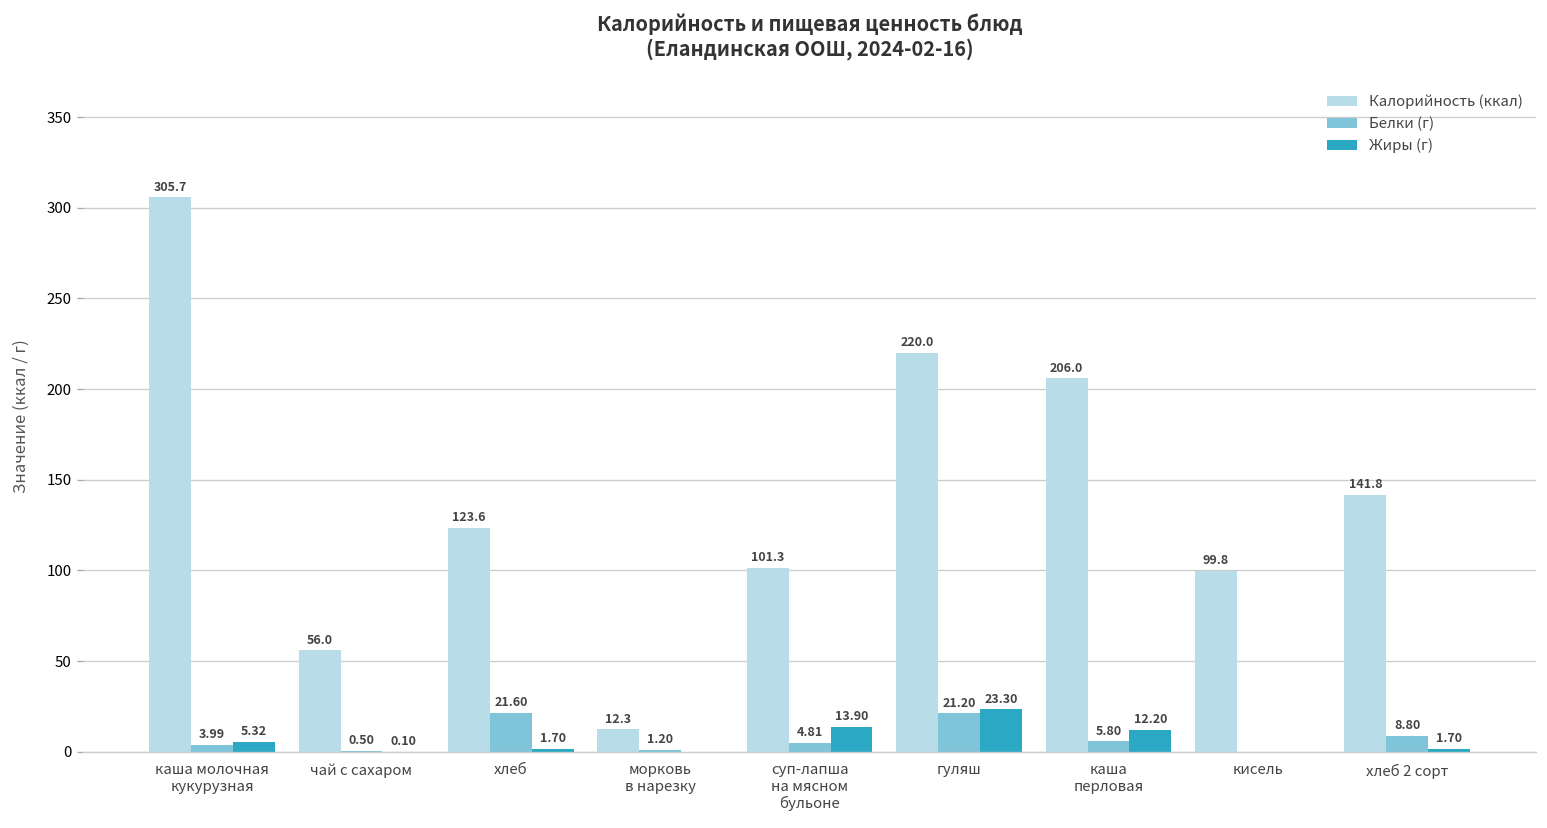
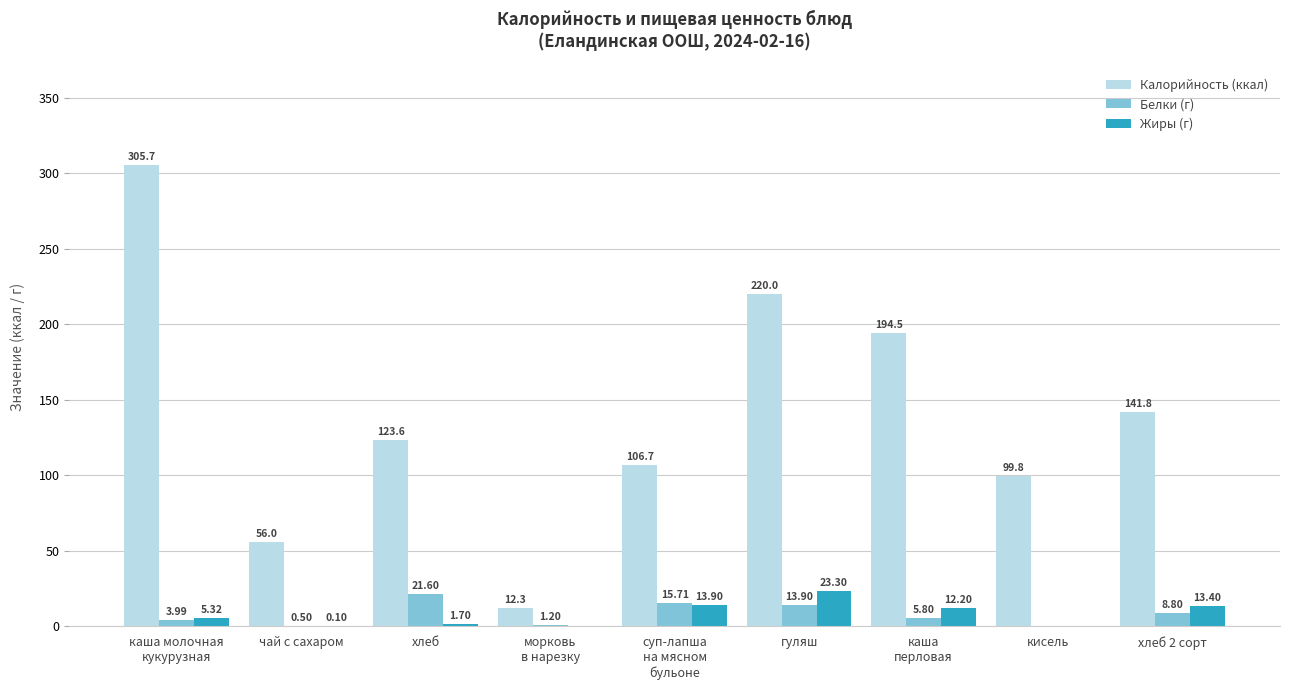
  {
    "Калорийность (ккал)": {
      "каша молочная кукурузная": 305.7,
      "чай с сахаром": 56.0,
      "хлеб": 123.6,
      "морковь в нарезку": 12.3,
-     "суп-лапша на мясном бульоне": 101.3,
+     "суп-лапша на мясном бульоне": 106.7,
      "гуляш": 220.0,
-     "каша перловая": 206.0,
+     "каша перловая": 194.5,
      "кисель": 99.8,
      "хлеб 2 сорт": 141.8
    },
    "Белки (г)": {
      "каша молочная кукурузная": 3.99,
      "чай с сахаром": 0.50,
      "хлеб": 21.60,
      "морковь в нарезку": 1.20,
-     "суп-лапша на мясном бульоне": 4.81,
-     "гуляш": 21.20,
+     "суп-лапша на мясном бульоне": 15.71,
+     "гуляш": 13.90,
      "каша перловая": 5.80,
      "хлеб 2 сорт": 8.80
    },
    "Жиры (г)": {
      "каша молочная кукурузная": 5.32,
      "чай с сахаром": 0.10,
      "хлеб": 1.70,
      "суп-лапша на мясном бульоне": 13.90,
      "гуляш": 23.30,
      "каша перловая": 12.20,
-     "хлеб 2 сорт": 1.70
+     "хлеб 2 сорт": 13.40
    }
  }
